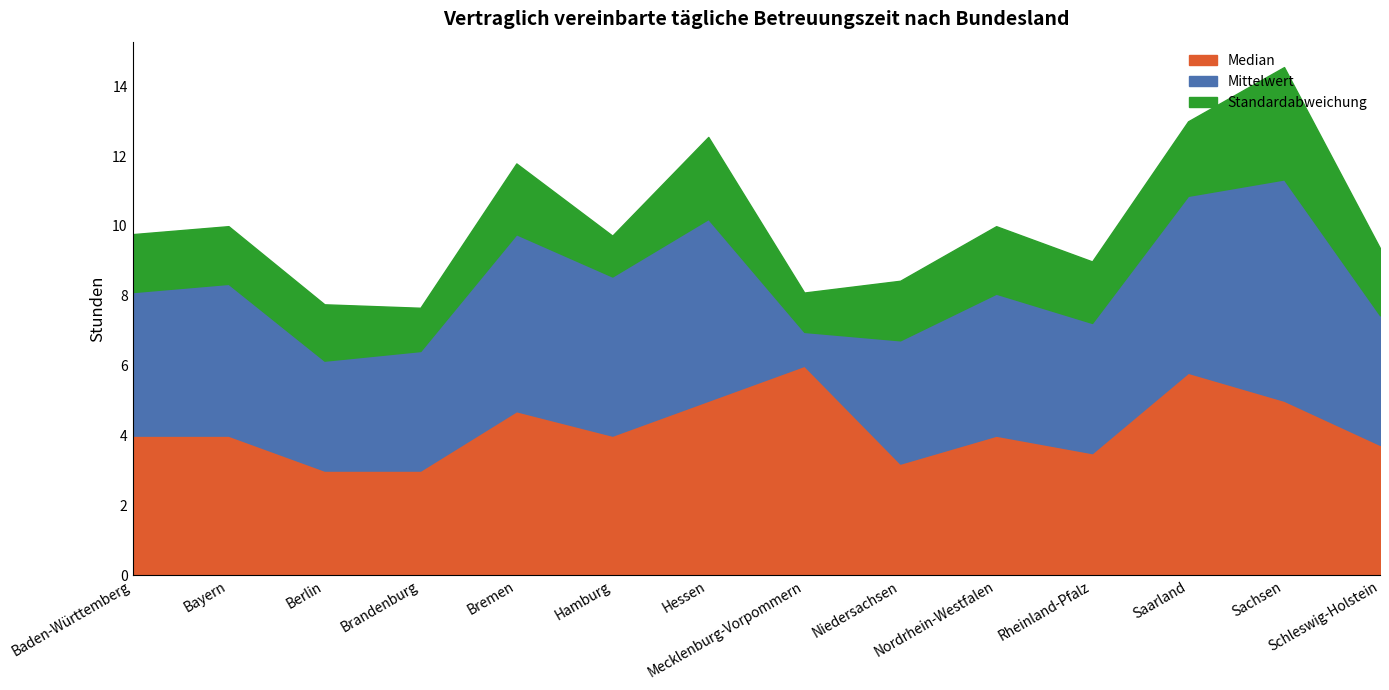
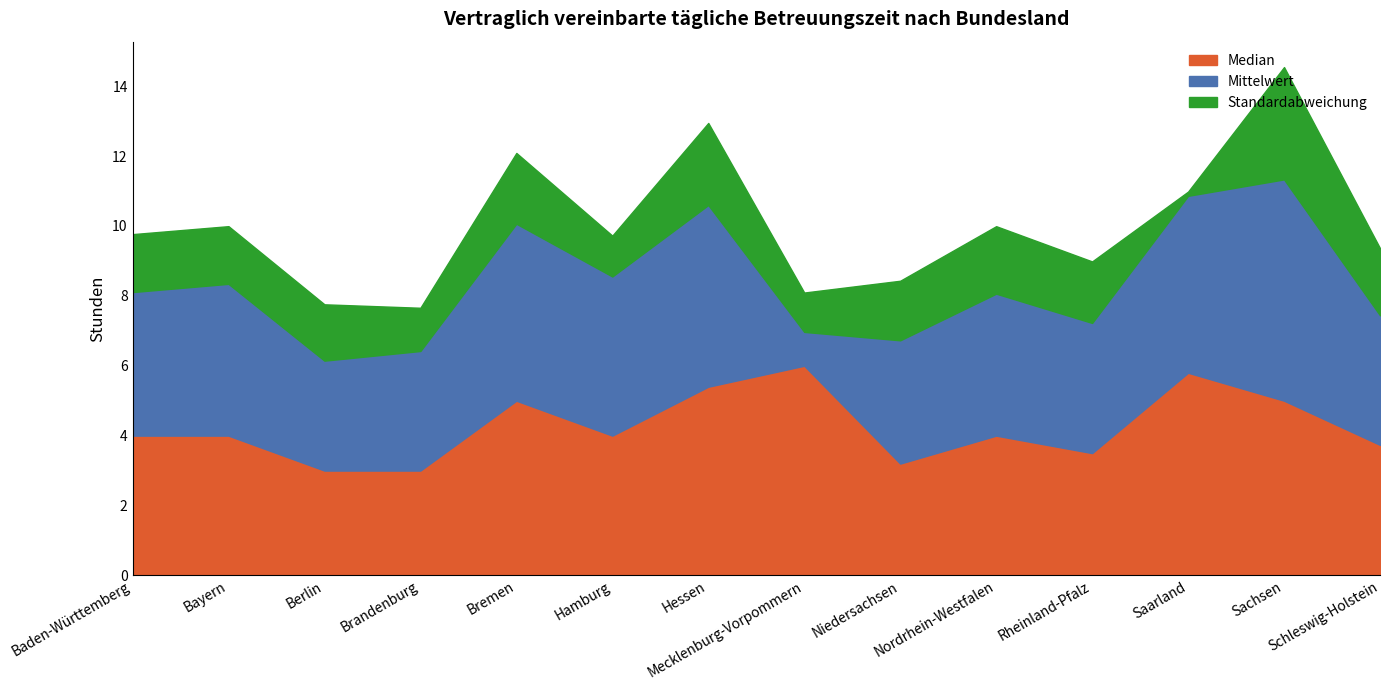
  {
    "Median": {
      "Baden-Württemberg": 4.0,
      "Bayern": 4.0,
      "Berlin": 3.0,
      "Brandenburg": 3.0,
-     "Bremen": 4.7,
+     "Bremen": 5.0,
      "Hamburg": 4.0,
-     "Hessen": 5.0,
+     "Hessen": 5.4,
      "Mecklenburg-Vorpommern": 6.0,
      "Niedersachsen": 3.2,
      "Nordrhein-Westfalen": 4.0,
      "Rheinland-Pfalz": 3.5,
      "Saarland": 5.8,
      "Sachsen": 5.0,
      "Schleswig-Holstein": 3.7
    },
    "Mittelwert": {
      "Baden-Württemberg": 8.1,
      "Bayern": 8.3,
      "Berlin": 6.1,
      "Brandenburg": 6.4,
      "Hamburg": 8.6,
      "Mecklenburg-Vorpommern": 7.0,
      "Niedersachsen": 6.7,
      "Nordrhein-Westfalen": 8.1,
      "Rheinland-Pfalz": 7.2,
      "Saarland": 10.9,
      "Sachsen": 11.3,
      "Schleswig-Holstein": 7.4
    },
    "Standardabweichung": {
      "Baden-Württemberg": 1.7,
      "Bayern": 1.7,
      "Berlin": 1.6,
      "Brandenburg": 1.2,
      "Bremen": 2.0,
      "Hamburg": 1.2,
      "Hessen": 2.3,
      "Mecklenburg-Vorpommern": 1.1,
      "Niedersachsen": 1.7,
      "Nordrhein-Westfalen": 1.9,
      "Rheinland-Pfalz": 1.8,
-     "Saarland": 2.1,
+     "Saarland": 0.1,
      "Sachsen": 3.2,
      "Schleswig-Holstein": 1.9
    }
  }
